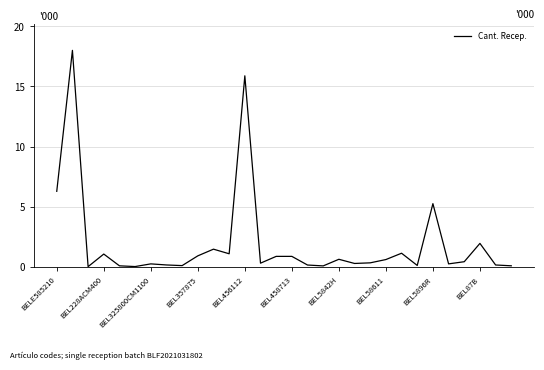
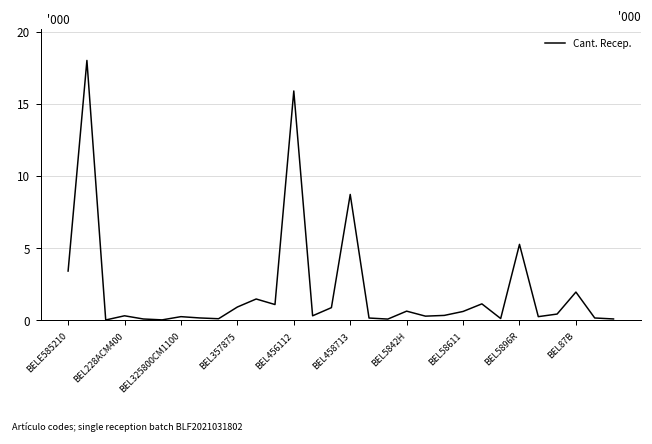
  {
-   "BELE585210": 6.3,
-   "BEL228ACM400": 1.1,
+   "BELE585210": 3.4,
+   "BEL228ACM400": 0.3,
    "BEL325800CM1100": 0.2,
    "BEL357875": 0.9,
    "BEL456112": 15.9,
-   "BEL458713": 0.9,
+   "BEL458713": 8.7,
    "BEL5842H": 0.6,
    "BEL58611": 0.6,
    "BEL5896R": 5.3,
    "BEL87B": 1.9
  }
